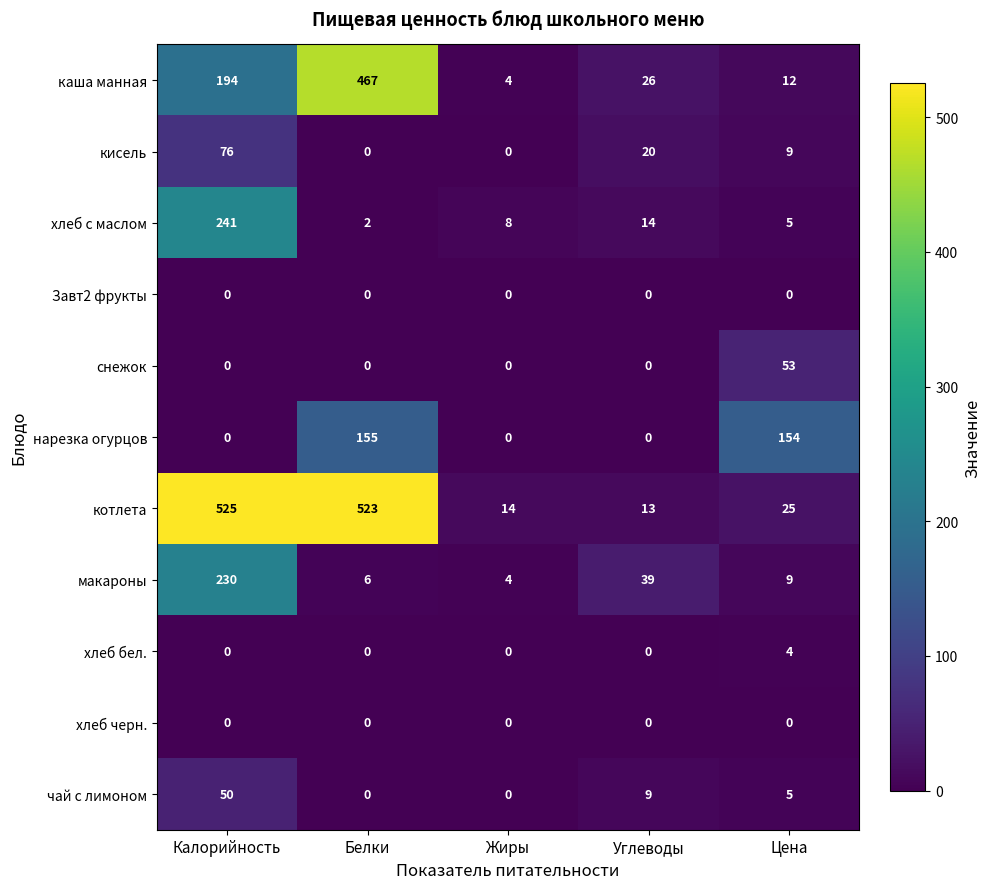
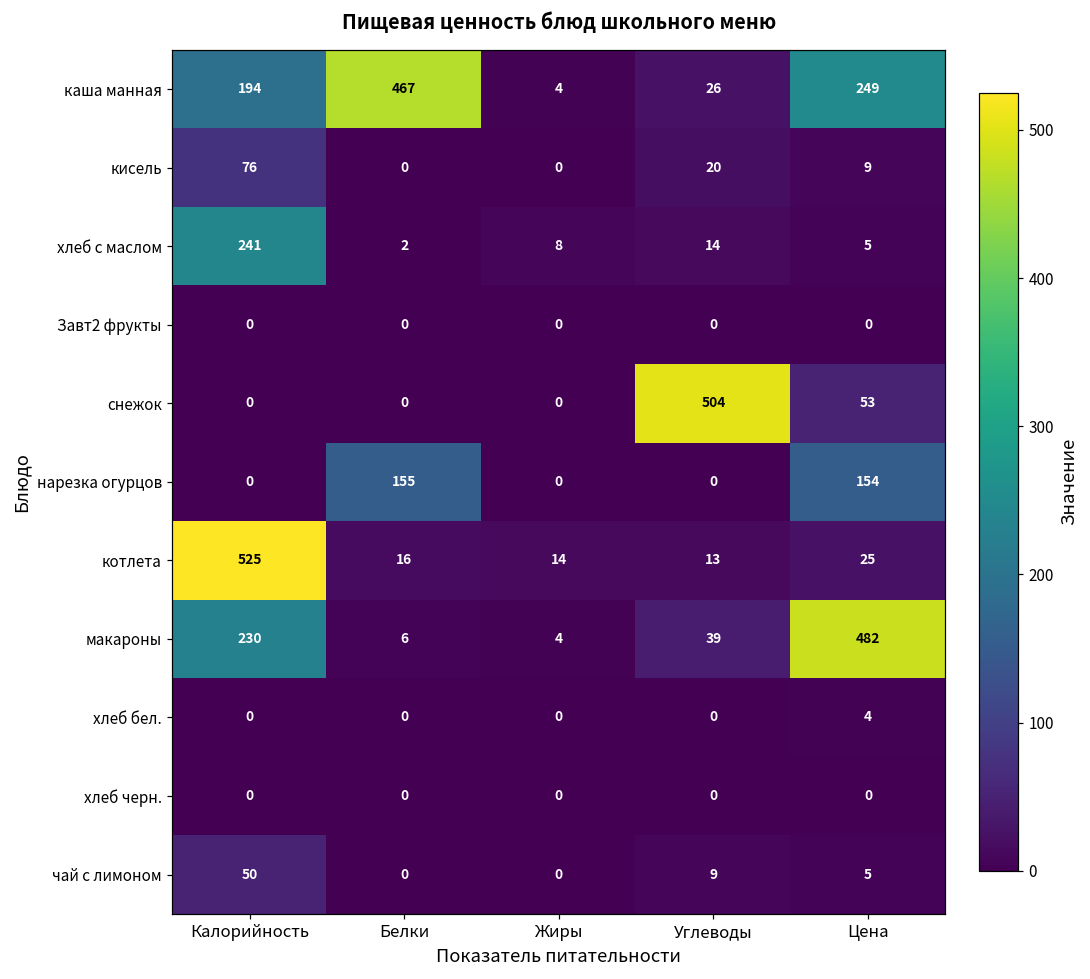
  {
    "каша манная": {
      "Калорийность": 194,
      "Белки": 467,
      "Жиры": 4,
      "Углеводы": 26,
-     "Цена": 12
+     "Цена": 249
    },
    "кисель": {
      "Калорийность": 76,
      "Белки": 0,
      "Жиры": 0,
      "Углеводы": 20,
      "Цена": 9
    },
    "хлеб с маслом": {
      "Калорийность": 241,
      "Белки": 2,
      "Жиры": 8,
      "Углеводы": 14,
      "Цена": 5
    },
    "Завт2 фрукты": {
      "Калорийность": 0,
      "Белки": 0,
      "Жиры": 0,
      "Углеводы": 0,
      "Цена": 0
    },
    "снежок": {
      "Калорийность": 0,
      "Белки": 0,
      "Жиры": 0,
-     "Углеводы": 0,
+     "Углеводы": 504,
      "Цена": 53
    },
    "нарезка огурцов": {
      "Калорийность": 0,
      "Белки": 155,
      "Жиры": 0,
      "Углеводы": 0,
      "Цена": 154
    },
    "котлета": {
      "Калорийность": 525,
-     "Белки": 523,
+     "Белки": 16,
      "Жиры": 14,
      "Углеводы": 13,
      "Цена": 25
    },
    "макароны": {
      "Калорийность": 230,
      "Белки": 6,
      "Жиры": 4,
      "Углеводы": 39,
-     "Цена": 9
+     "Цена": 482
    },
    "хлеб бел.": {
      "Калорийность": 0,
      "Белки": 0,
      "Жиры": 0,
      "Углеводы": 0,
      "Цена": 4
    },
    "хлеб черн.": {
      "Калорийность": 0,
      "Белки": 0,
      "Жиры": 0,
      "Углеводы": 0,
      "Цена": 0
    },
    "чай с лимоном": {
      "Калорийность": 50,
      "Белки": 0,
      "Жиры": 0,
      "Углеводы": 9,
      "Цена": 5
    }
  }
